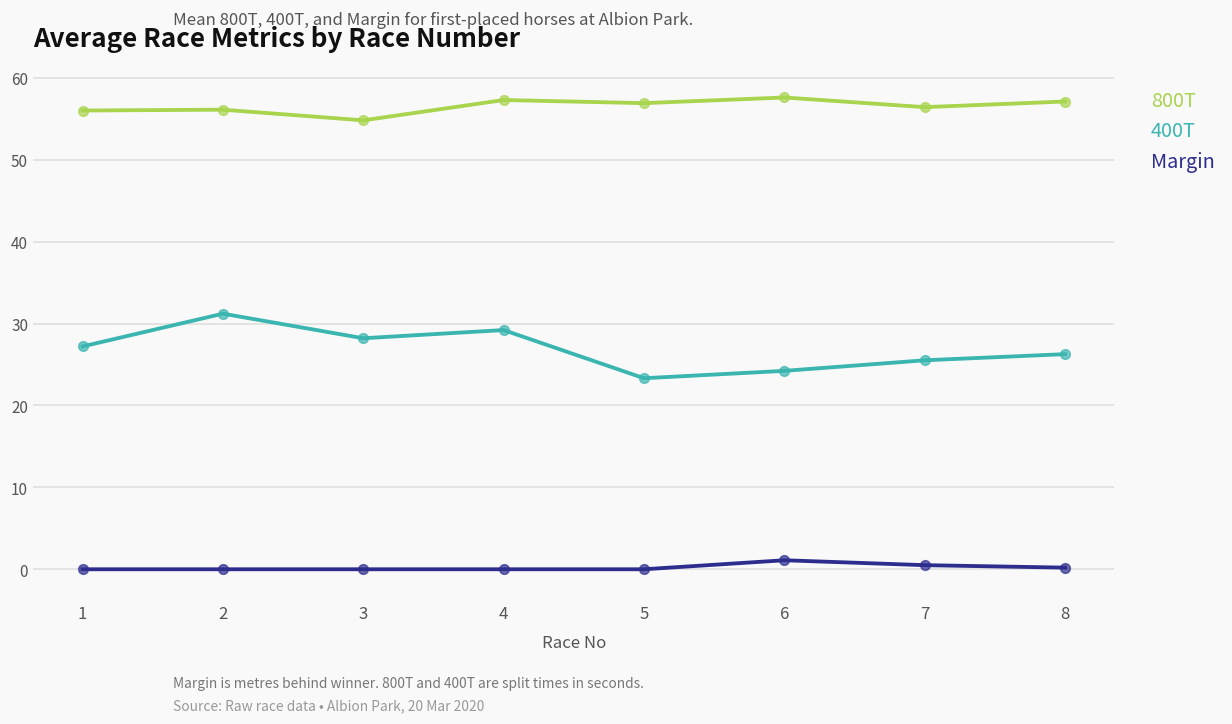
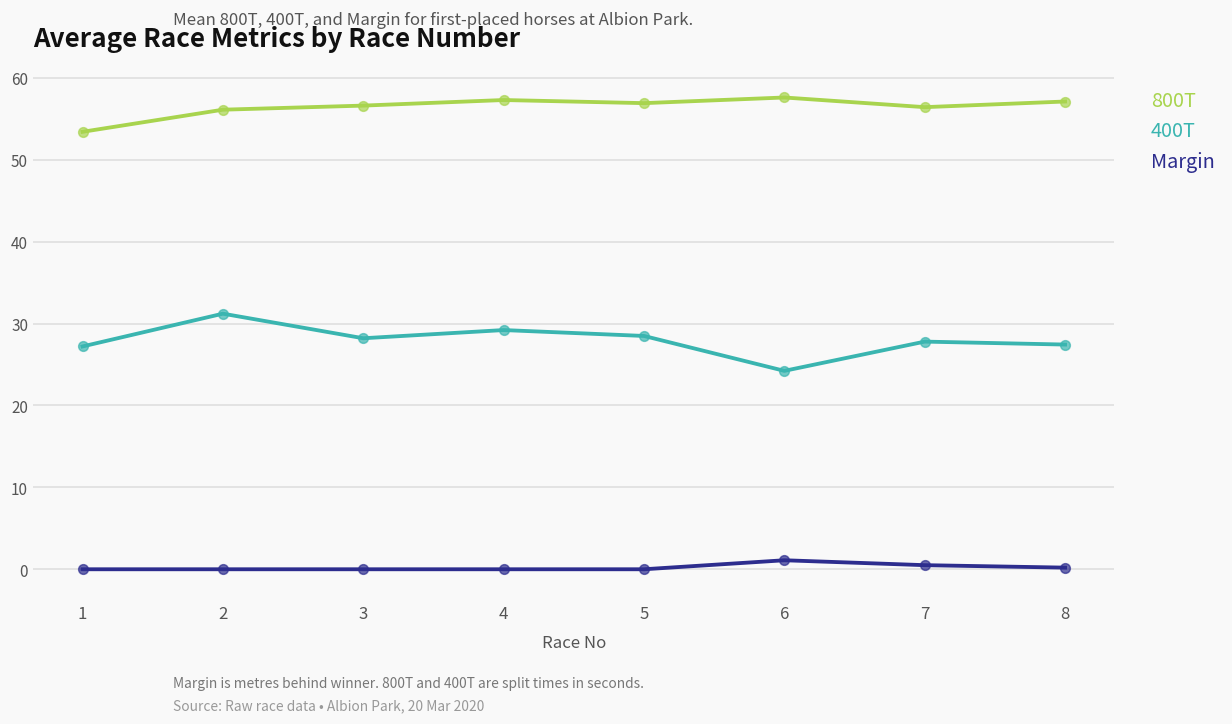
  {
    "800T": {
-     "1": 56,
+     "1": 53,
      "2": 56,
-     "3": 55,
+     "3": 57,
      "4": 57,
      "5": 57,
      "6": 58,
      "7": 56,
      "8": 57
    },
    "400T": {
      "1": 27,
      "2": 31,
      "3": 28,
      "4": 29,
-     "5": 23,
+     "5": 28,
      "6": 24,
-     "7": 26,
-     "8": 26
+     "7": 28,
+     "8": 27
    },
    "Margin": {
      "1": 0,
      "2": 0,
      "3": 0,
      "4": 0,
      "5": 0,
      "6": 1,
      "7": 1,
      "8": 0
    }
  }
